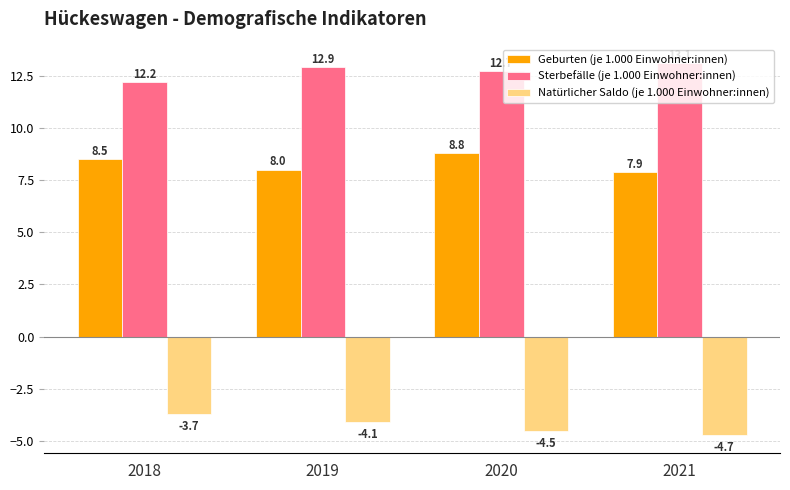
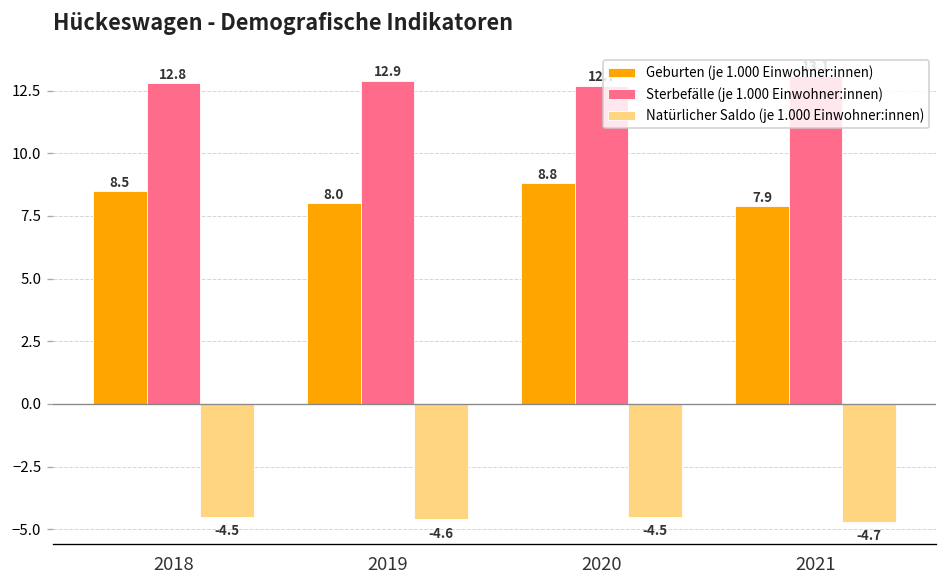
  {
    "Geburten (je 1.000 Einwohner:innen)": {
      "2018": 8.5,
      "2019": 8.0,
      "2020": 8.8,
      "2021": 7.9
    },
    "Sterbefälle (je 1.000 Einwohner:innen)": {
-     "2018": 12.2,
+     "2018": 12.8,
      "2019": 12.9
    },
    "Natürlicher Saldo (je 1.000 Einwohner:innen)": {
-     "2018": -3.7,
-     "2019": -4.1,
+     "2018": -4.5,
+     "2019": -4.6,
      "2020": -4.5,
      "2021": -4.7
    }
  }
